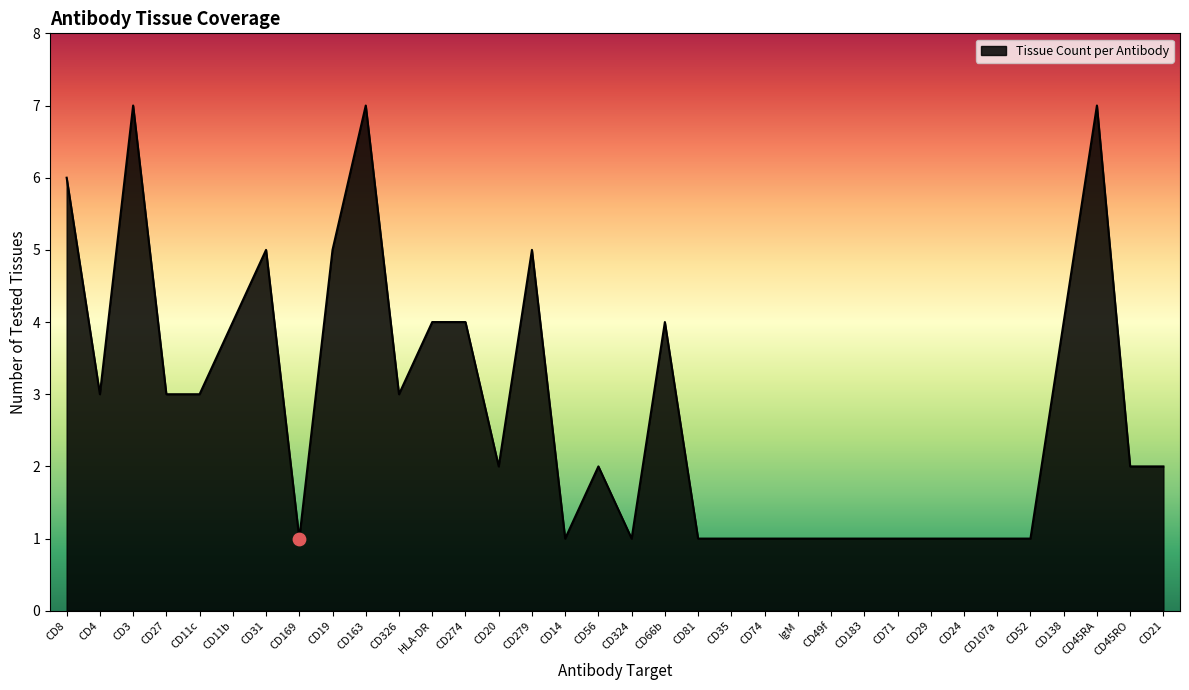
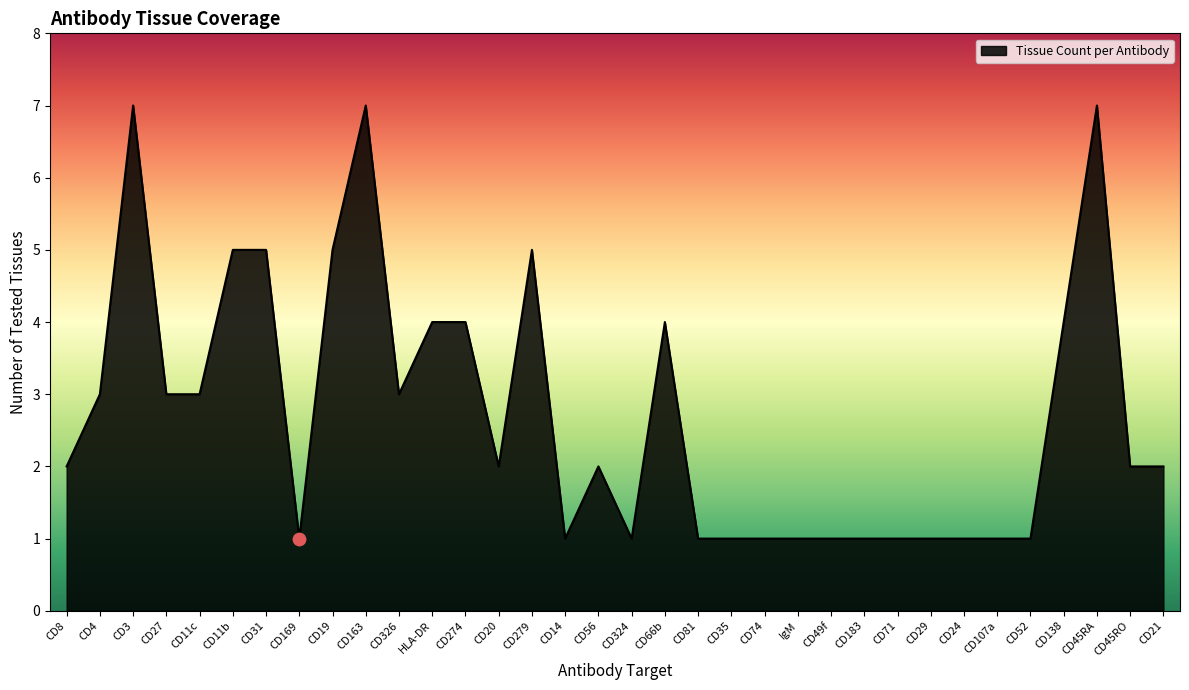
  {
    "Tissue Count per Antibody": {
-     "CD8": 6,
+     "CD8": 2,
      "CD4": 3,
      "CD3": 7,
      "CD27": 3,
      "CD11c": 3,
-     "CD11b": 4,
+     "CD11b": 5,
      "CD31": 5,
      "CD19": 5,
      "CD163": 7,
      "CD326": 3,
      "HLA-DR": 4,
      "CD274": 4,
      "CD20": 2,
      "CD279": 5,
      "CD14": 1,
      "CD56": 2,
      "CD324": 1,
      "CD66b": 4,
      "CD81": 1,
      "CD35": 1,
      "CD74": 1,
      "IgM": 1,
      "CD49f": 1,
      "CD183": 1,
      "CD71": 1,
      "CD29": 1,
      "CD24": 1,
      "CD107a": 1,
      "CD52": 1,
      "CD138": 4,
      "CD45RA": 7,
      "CD45RO": 2,
      "CD21": 2
    }
  }
